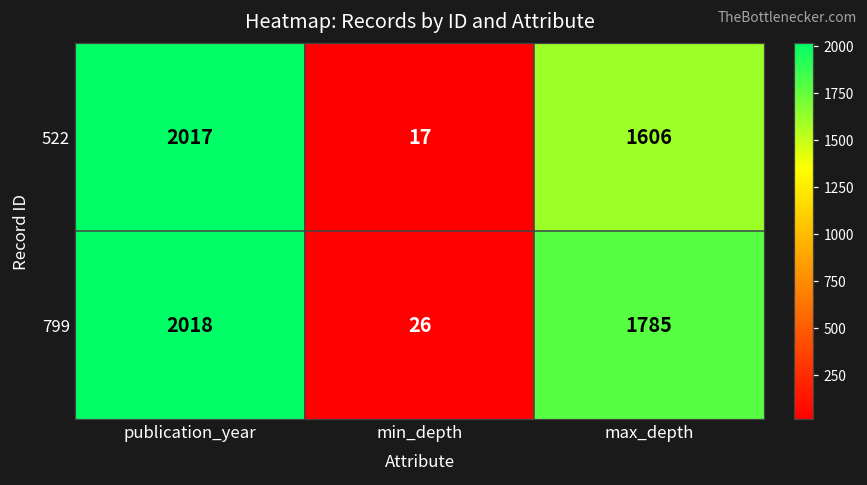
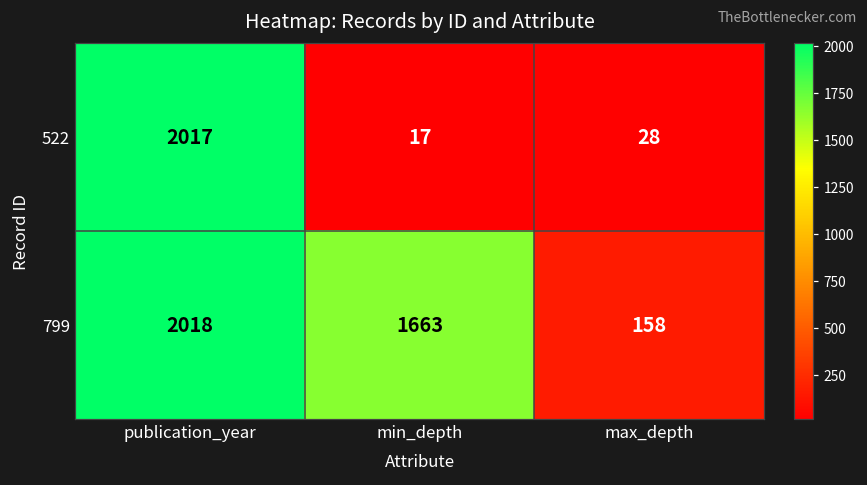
  {
    "522": {
      "publication_year": 2017,
      "min_depth": 17,
-     "max_depth": 1606
+     "max_depth": 28
    },
    "799": {
      "publication_year": 2018,
-     "min_depth": 26,
-     "max_depth": 1785
+     "min_depth": 1663,
+     "max_depth": 158
    }
  }
